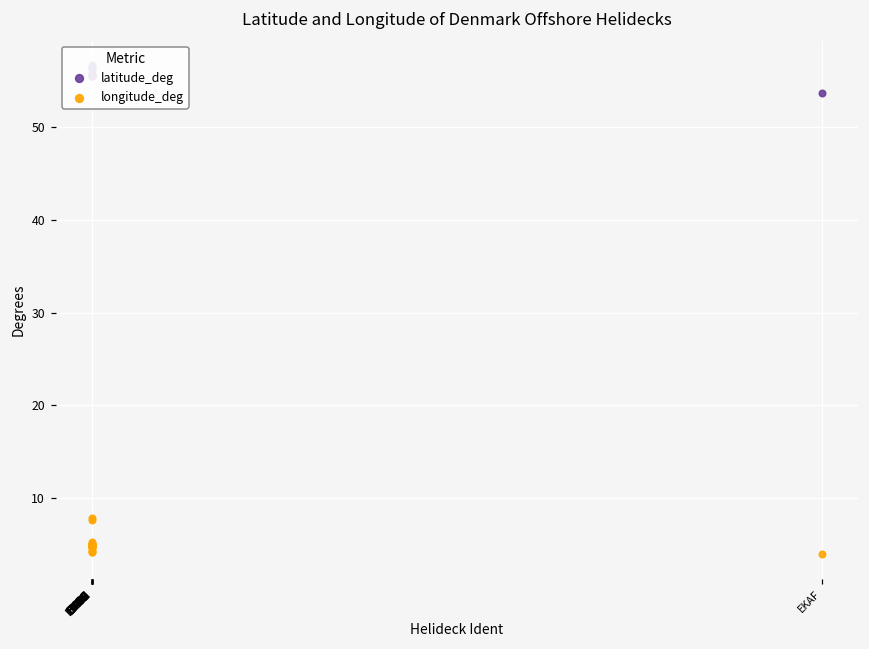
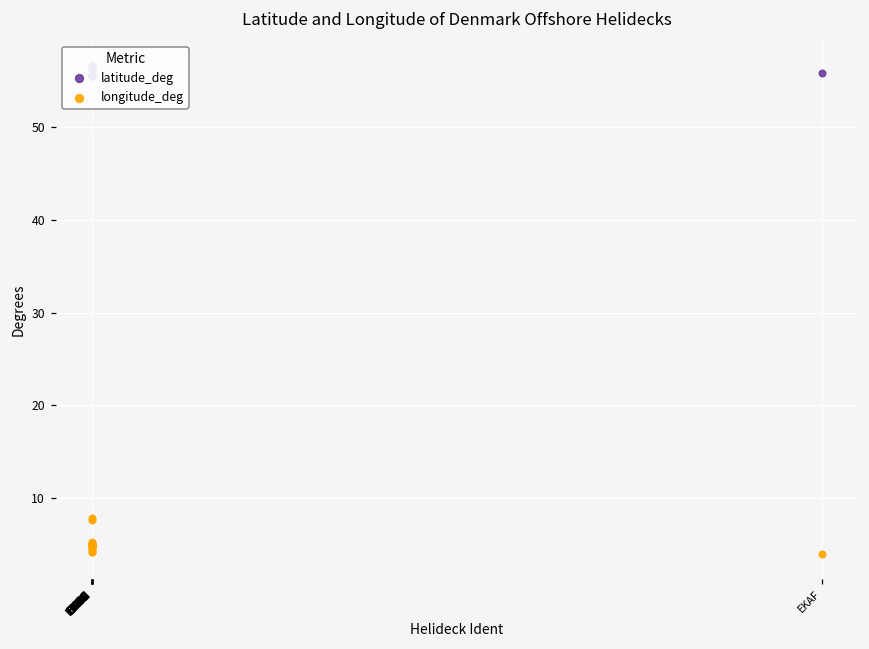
  {
    "latitude_deg": {
-     "EKAF": 54
+     "EKAF": 56
    }
  }
